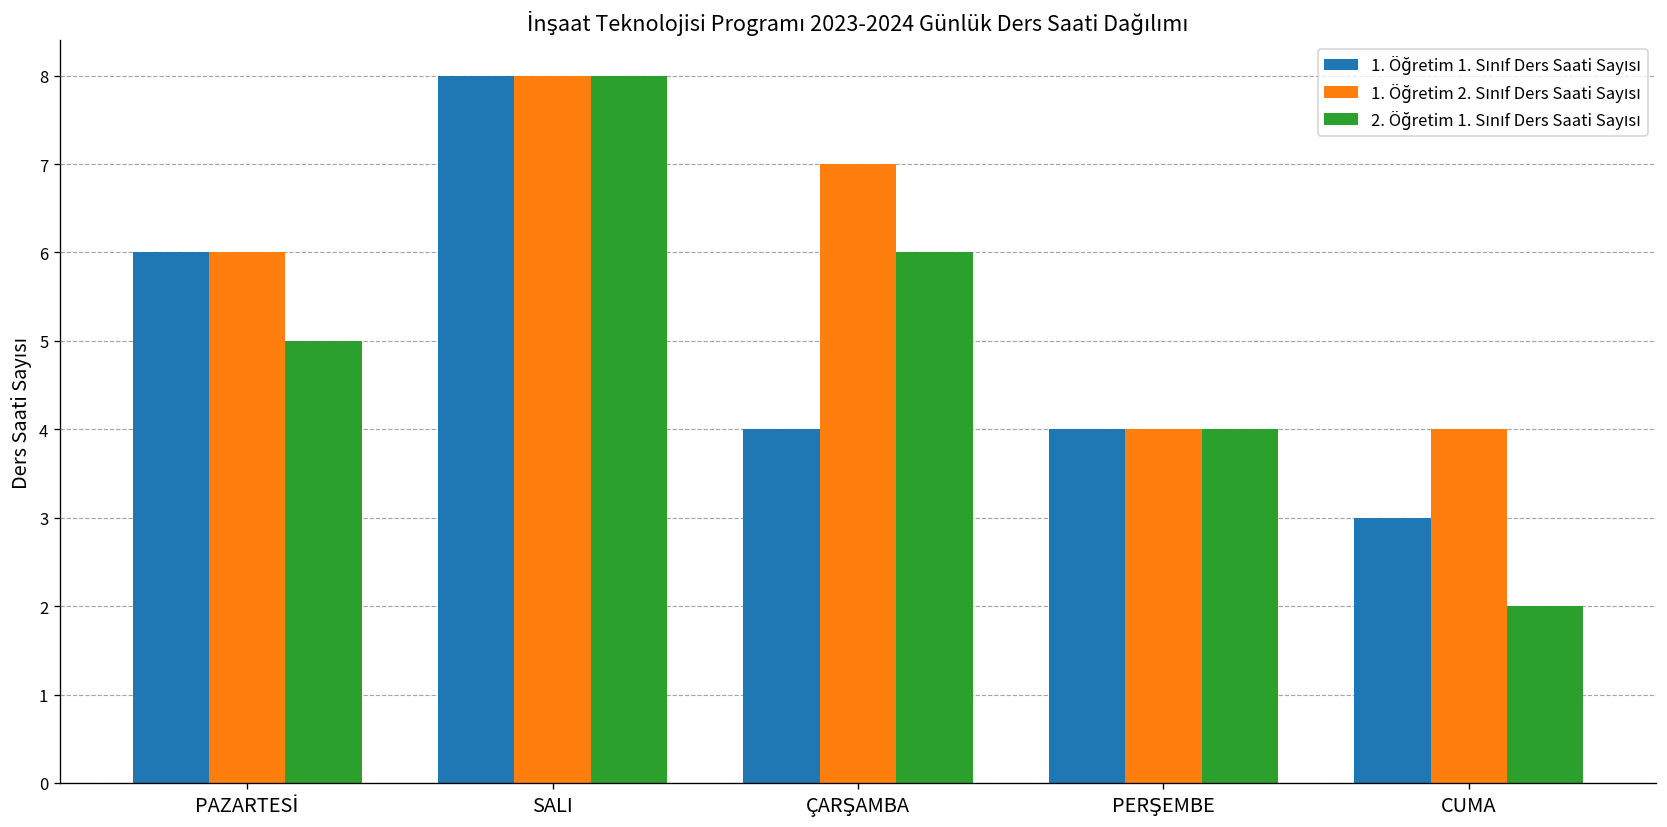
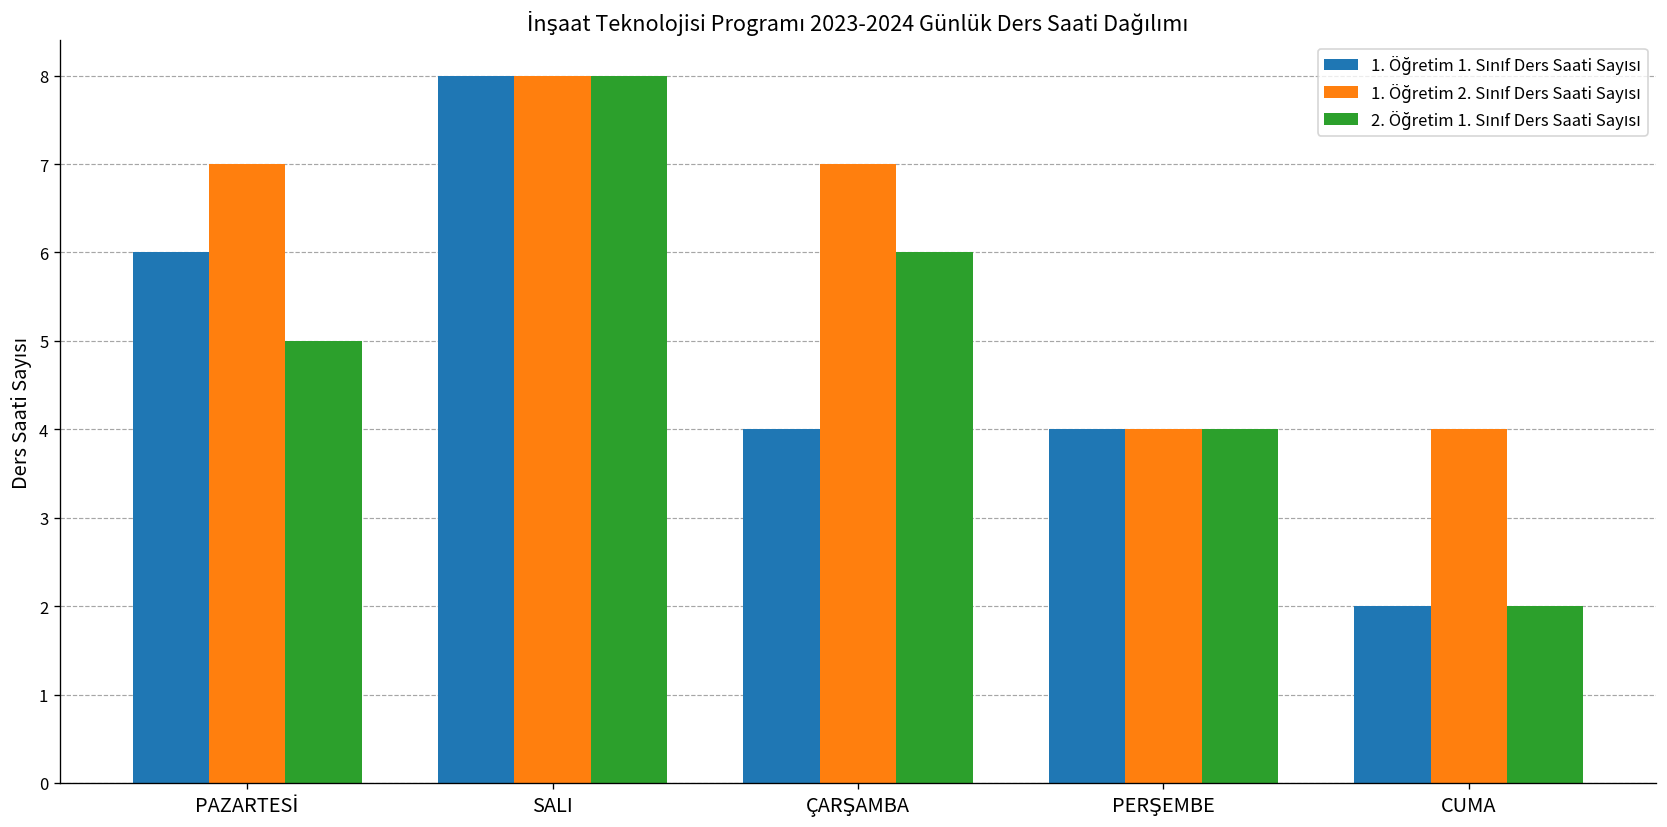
  {
    "1. Öğretim 1. Sınıf Ders Saati Sayısı": {
      "PAZARTESİ": 6,
      "SALI": 8,
      "ÇARŞAMBA": 4,
      "PERŞEMBE": 4,
-     "CUMA": 3
+     "CUMA": 2
    },
    "1. Öğretim 2. Sınıf Ders Saati Sayısı": {
-     "PAZARTESİ": 6,
+     "PAZARTESİ": 7,
      "SALI": 8,
      "ÇARŞAMBA": 7,
      "PERŞEMBE": 4,
      "CUMA": 4
    },
    "2. Öğretim 1. Sınıf Ders Saati Sayısı": {
      "PAZARTESİ": 5,
      "SALI": 8,
      "ÇARŞAMBA": 6,
      "PERŞEMBE": 4,
      "CUMA": 2
    }
  }
